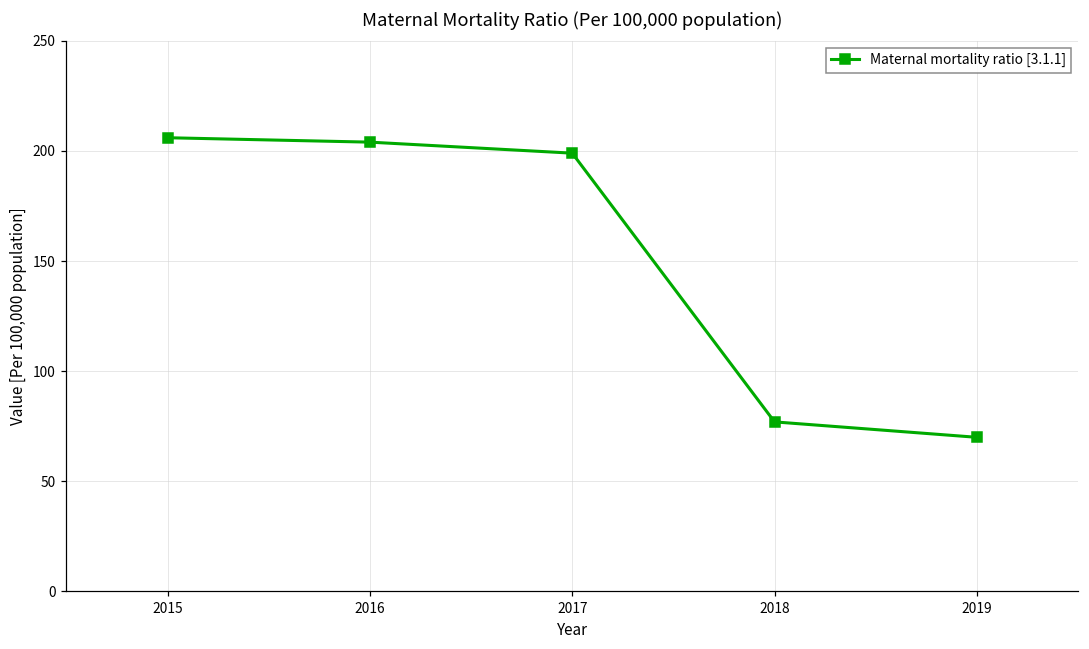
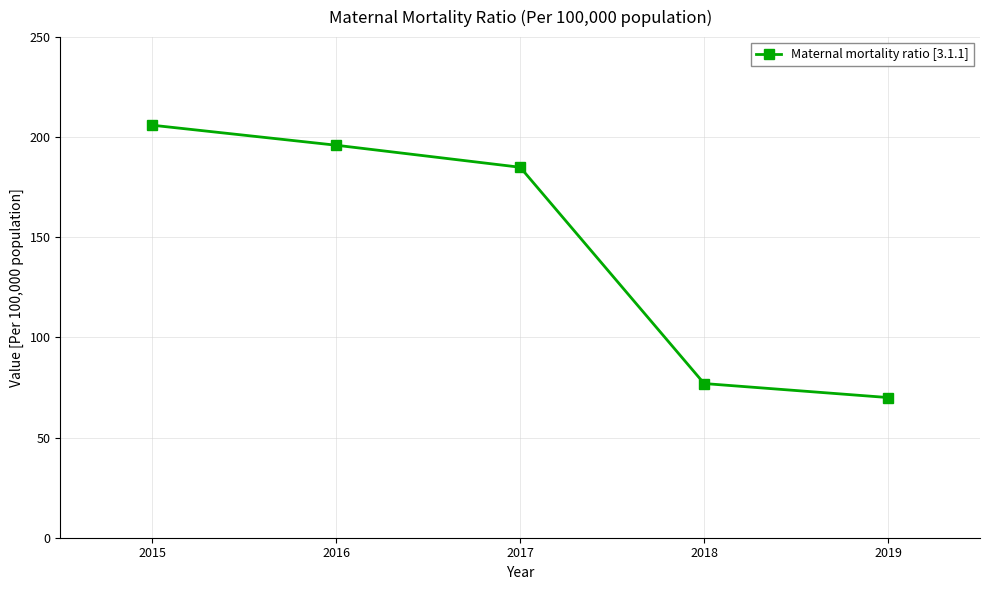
  {
    "2015": 206,
-   "2016": 204,
-   "2017": 199,
+   "2016": 196,
+   "2017": 185,
    "2018": 77,
    "2019": 70
  }
